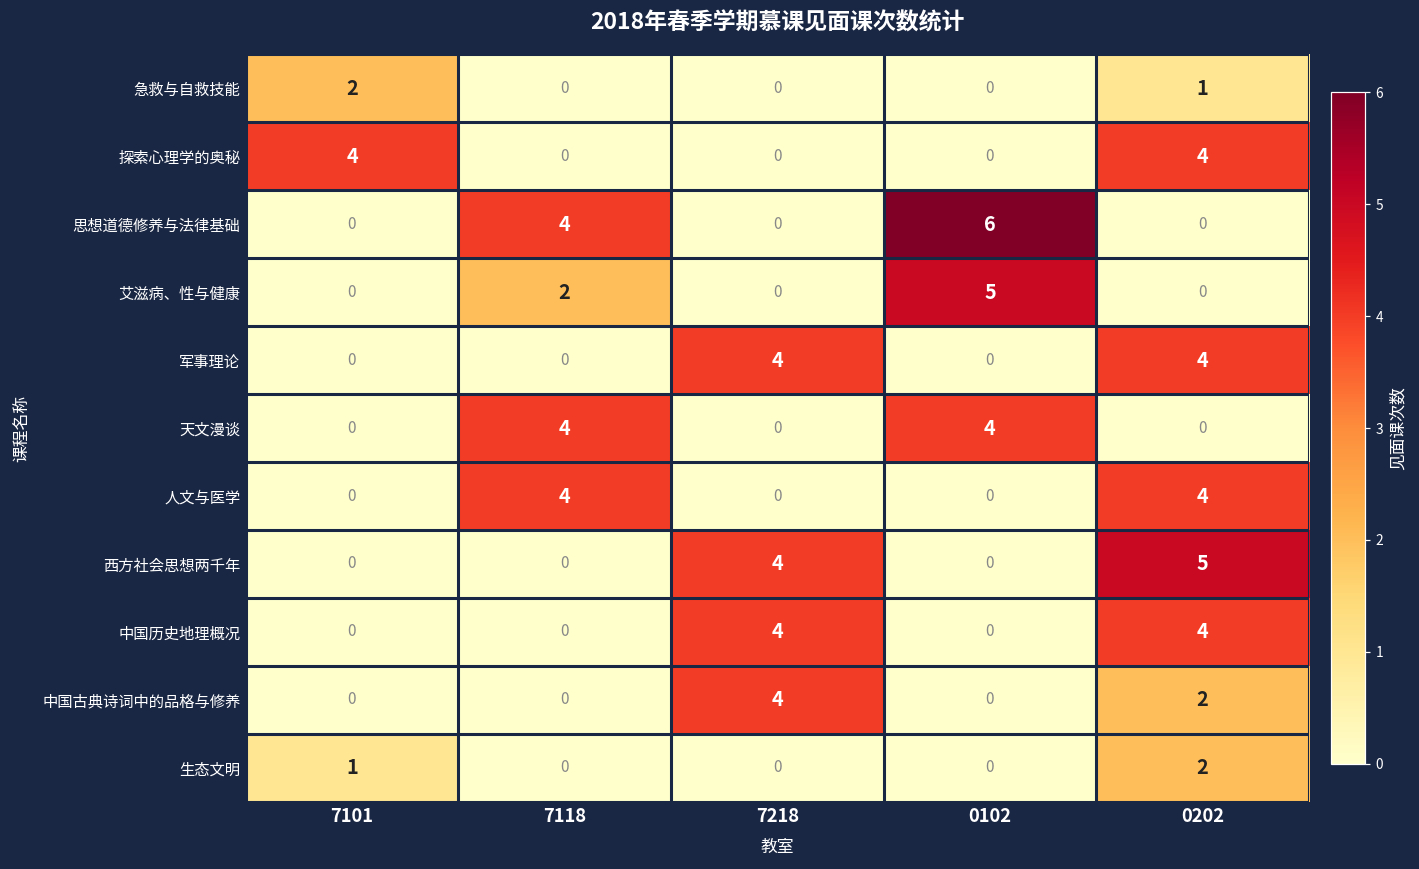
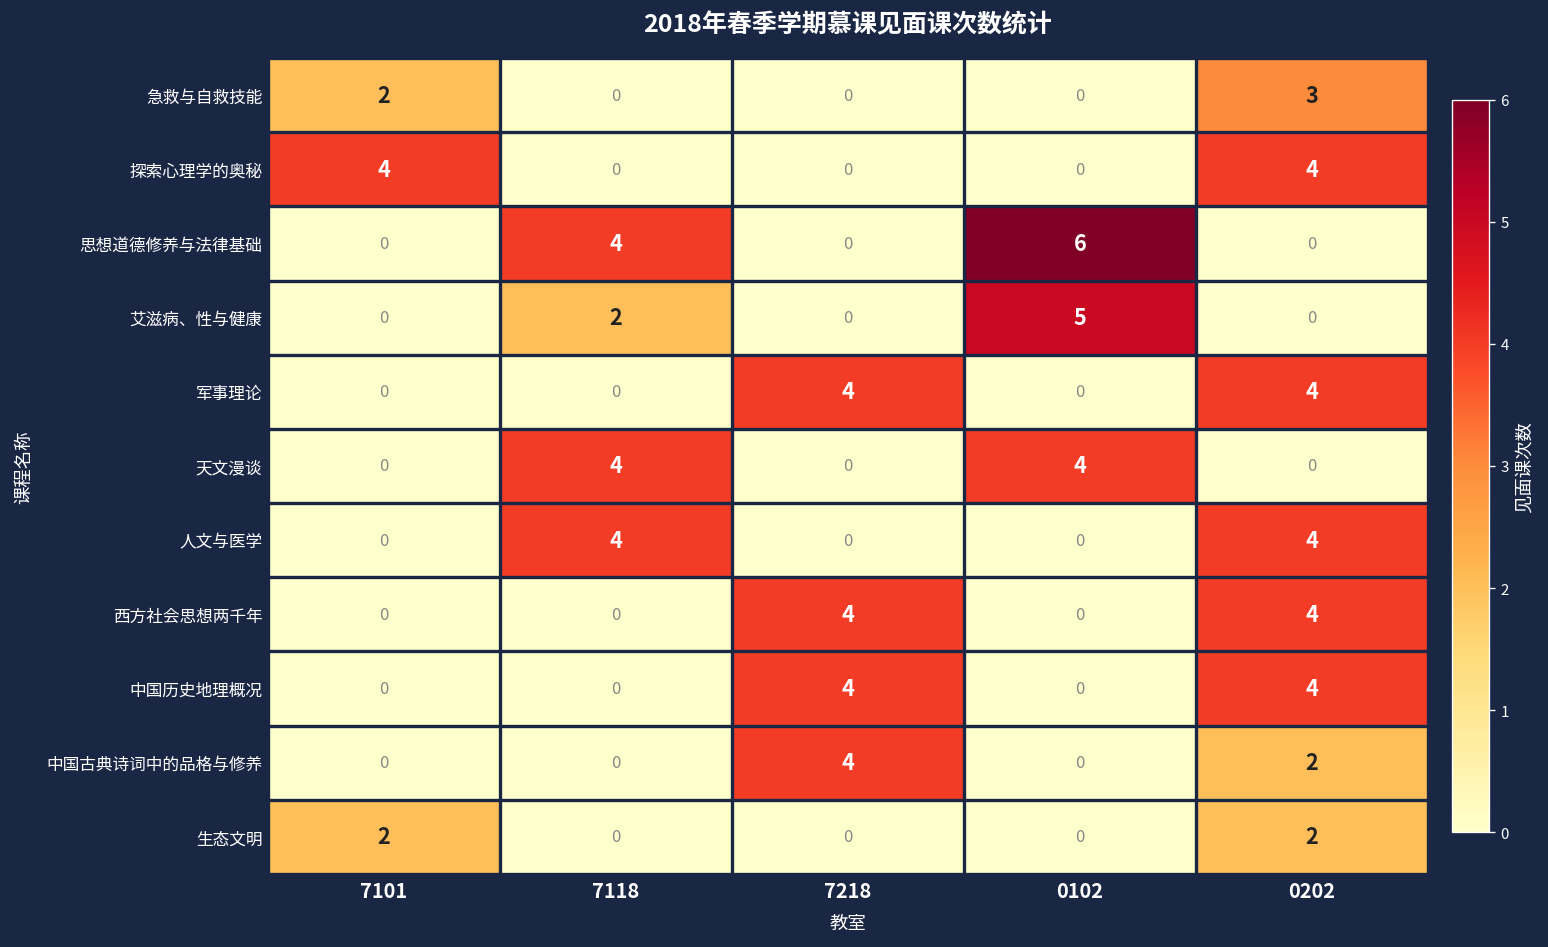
  {
    "急救与自救技能": {
      "7101": 2,
      "7118": 0,
      "7218": 0,
      "0102": 0,
-     "0202": 1
+     "0202": 3
    },
    "探索心理学的奥秘": {
      "7101": 4,
      "7118": 0,
      "7218": 0,
      "0102": 0,
      "0202": 4
    },
    "思想道德修养与法律基础": {
      "7101": 0,
      "7118": 4,
      "7218": 0,
      "0102": 6,
      "0202": 0
    },
    "艾滋病、性与健康": {
      "7101": 0,
      "7118": 2,
      "7218": 0,
      "0102": 5,
      "0202": 0
    },
    "军事理论": {
      "7101": 0,
      "7118": 0,
      "7218": 4,
      "0102": 0,
      "0202": 4
    },
    "天文漫谈": {
      "7101": 0,
      "7118": 4,
      "7218": 0,
      "0102": 4,
      "0202": 0
    },
    "人文与医学": {
      "7101": 0,
      "7118": 4,
      "7218": 0,
      "0102": 0,
      "0202": 4
    },
    "西方社会思想两千年": {
      "7101": 0,
      "7118": 0,
      "7218": 4,
      "0102": 0,
-     "0202": 5
+     "0202": 4
    },
    "中国历史地理概况": {
      "7101": 0,
      "7118": 0,
      "7218": 4,
      "0102": 0,
      "0202": 4
    },
    "中国古典诗词中的品格与修养": {
      "7101": 0,
      "7118": 0,
      "7218": 4,
      "0102": 0,
      "0202": 2
    },
    "生态文明": {
-     "7101": 1,
+     "7101": 2,
      "7118": 0,
      "7218": 0,
      "0102": 0,
      "0202": 2
    }
  }
